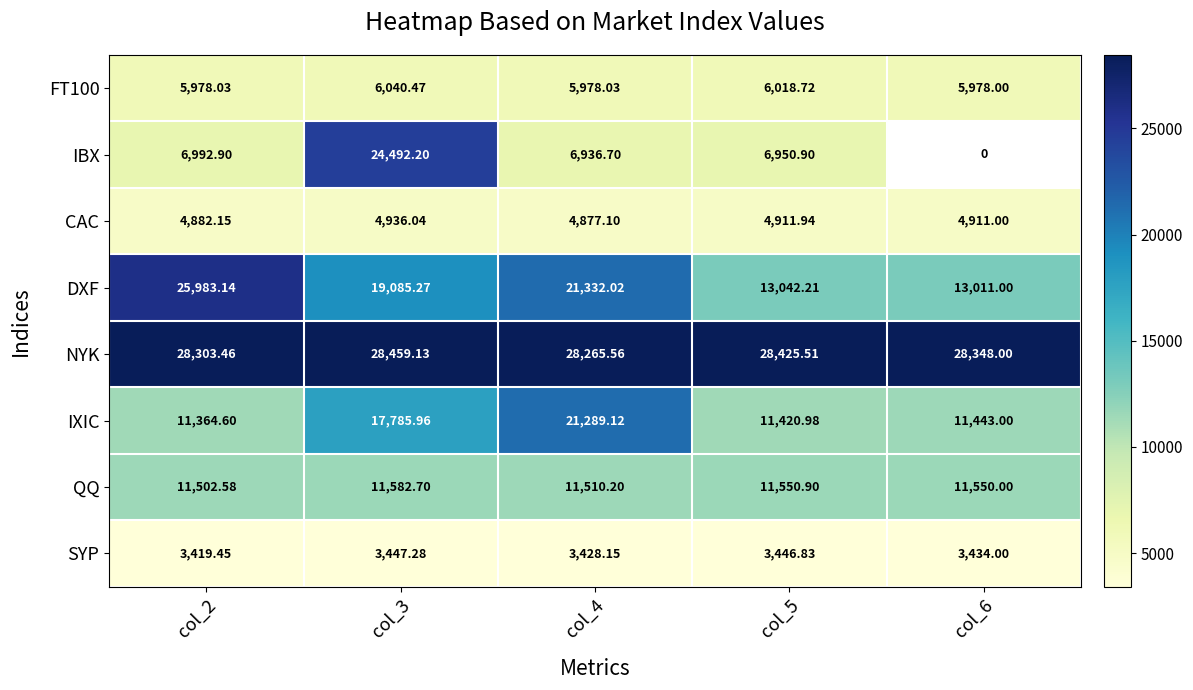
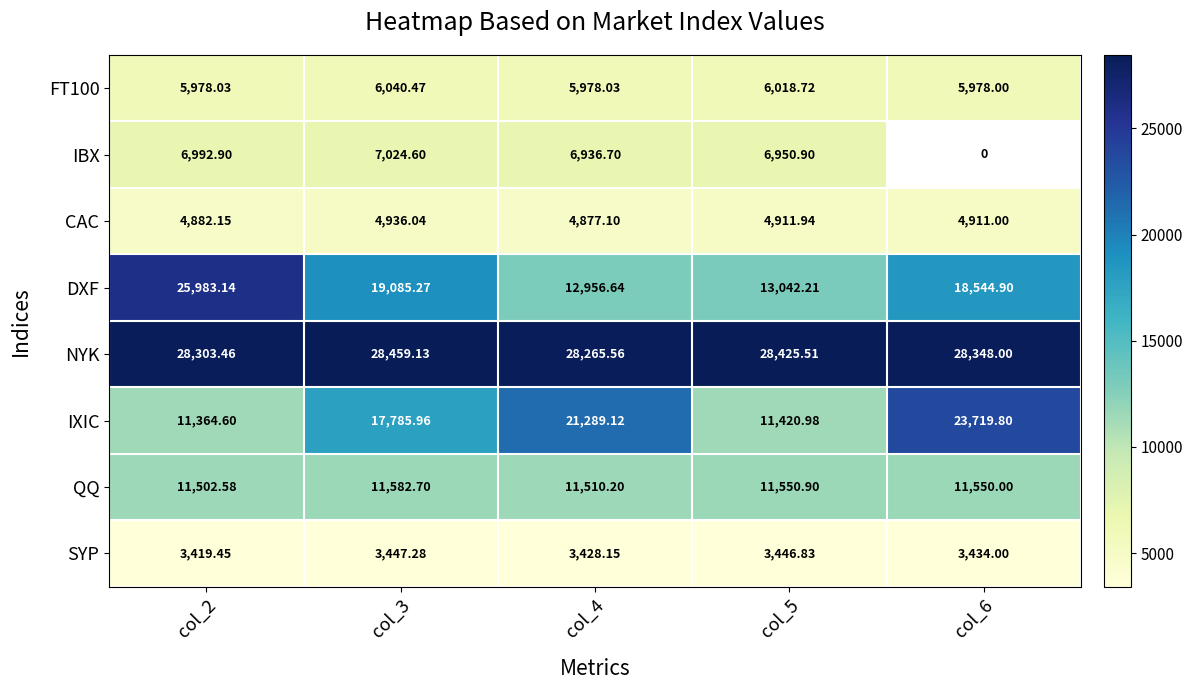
  {
    "FT100": {
      "col_2": "5,978.03",
      "col_3": "6,040.47",
      "col_4": "5,978.03",
      "col_5": "6,018.72",
      "col_6": "5,978.00"
    },
    "IBX": {
      "col_2": "6,992.90",
-     "col_3": "24,492.20",
+     "col_3": "7,024.60",
      "col_4": "6,936.70",
      "col_5": "6,950.90"
    },
    "CAC": {
      "col_2": "4,882.15",
      "col_3": "4,936.04",
      "col_4": "4,877.10",
      "col_5": "4,911.94",
      "col_6": "4,911.00"
    },
    "DXF": {
      "col_2": "25,983.14",
      "col_3": "19,085.27",
-     "col_4": "21,332.02",
+     "col_4": "12,956.64",
      "col_5": "13,042.21",
-     "col_6": "13,011.00"
+     "col_6": "18,544.90"
    },
    "NYK": {
      "col_2": "28,303.46",
      "col_3": "28,459.13",
      "col_4": "28,265.56",
      "col_5": "28,425.51",
      "col_6": "28,348.00"
    },
    "IXIC": {
      "col_2": "11,364.60",
      "col_3": "17,785.96",
      "col_4": "21,289.12",
      "col_5": "11,420.98",
-     "col_6": "11,443.00"
+     "col_6": "23,719.80"
    },
    "QQ": {
      "col_2": "11,502.58",
      "col_3": "11,582.70",
      "col_4": "11,510.20",
      "col_5": "11,550.90",
      "col_6": "11,550.00"
    },
    "SYP": {
      "col_2": "3,419.45",
      "col_3": "3,447.28",
      "col_4": "3,428.15",
      "col_5": "3,446.83",
      "col_6": "3,434.00"
    }
  }
